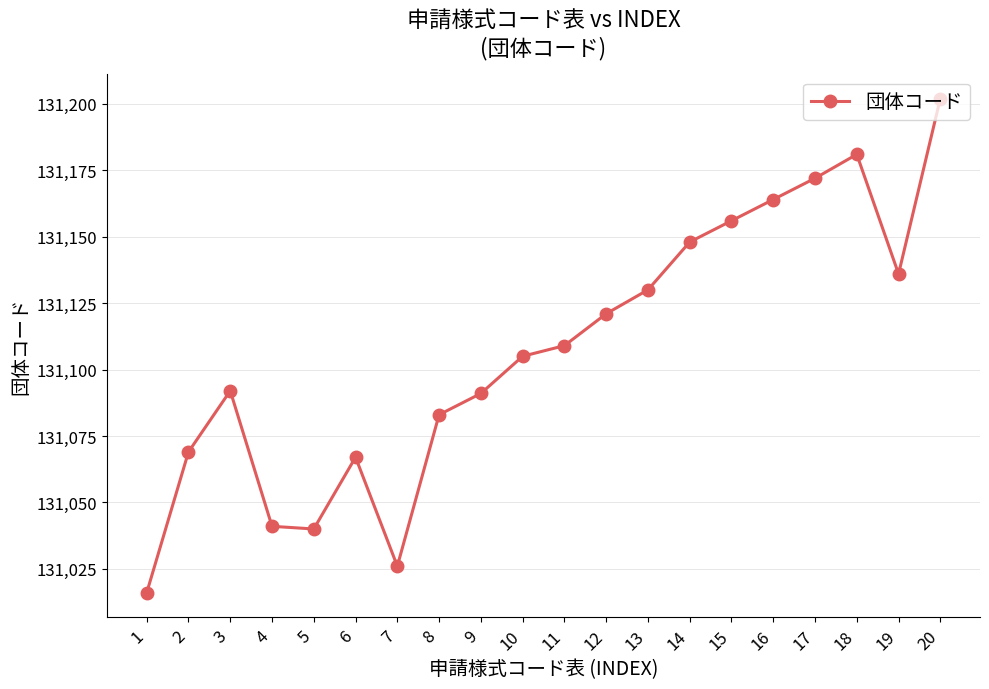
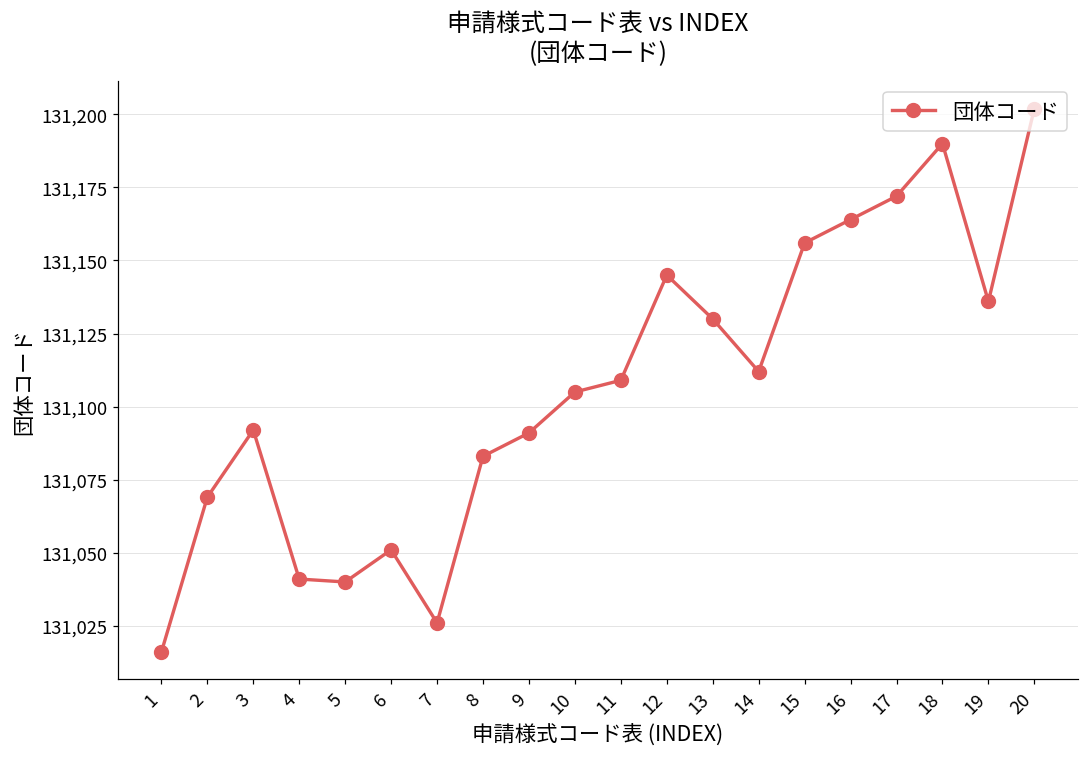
  {
    "1": "131,016",
    "2": "131,069",
    "3": "131,092",
    "4": "131,041",
    "5": "131,040",
-   "6": "131,067",
+   "6": "131,051",
    "7": "131,026",
    "8": "131,083",
    "9": "131,091",
    "10": "131,105",
    "11": "131,109",
-   "12": "131,121",
+   "12": "131,145",
    "13": "131,130",
-   "14": "131,148",
+   "14": "131,112",
    "15": "131,156",
    "16": "131,164",
    "17": "131,172",
-   "18": "131,181",
+   "18": "131,190",
    "19": "131,136"
  }
